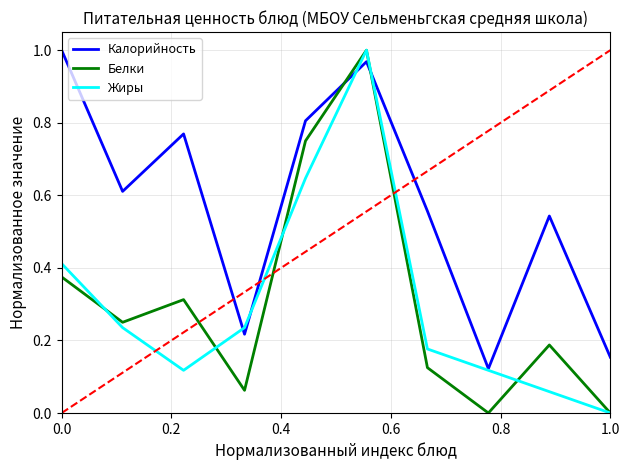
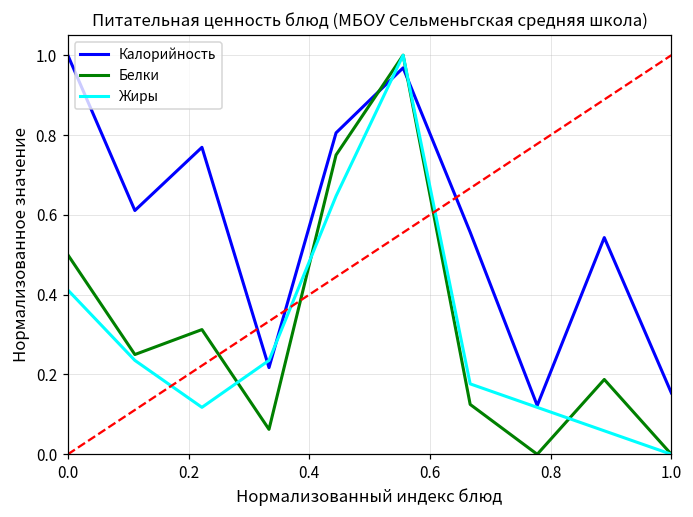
  {
    "Калорийность": {
      "0.0": 1.00,
      "1.0": 0.15
    },
    "Белки": {
-     "0.0": 0.38
+     "0.0": 0.50
    },
    "Жиры": {
      "0.0": 0.41
    }
  }
